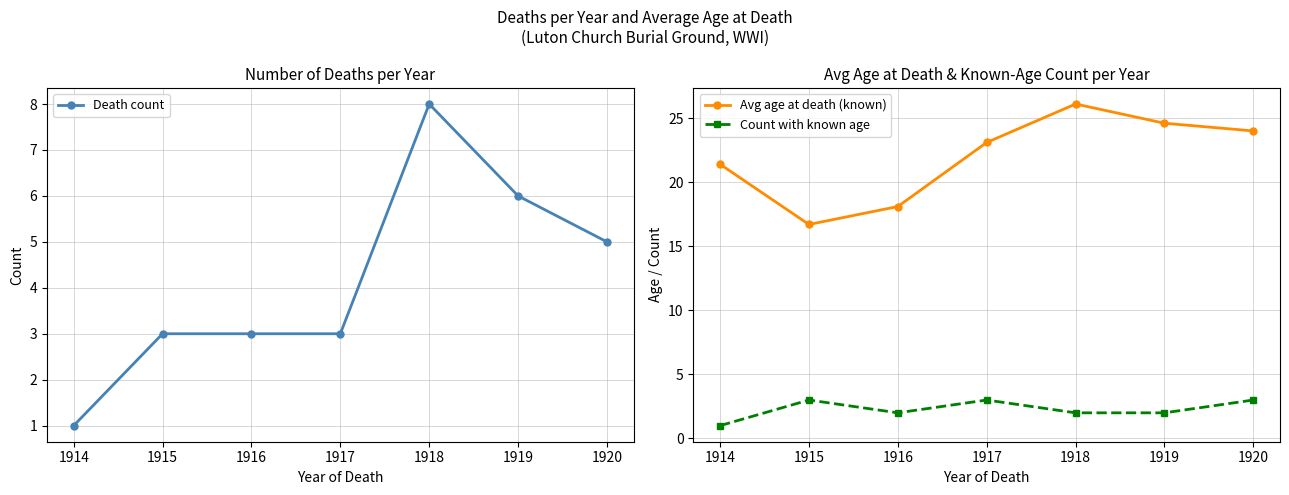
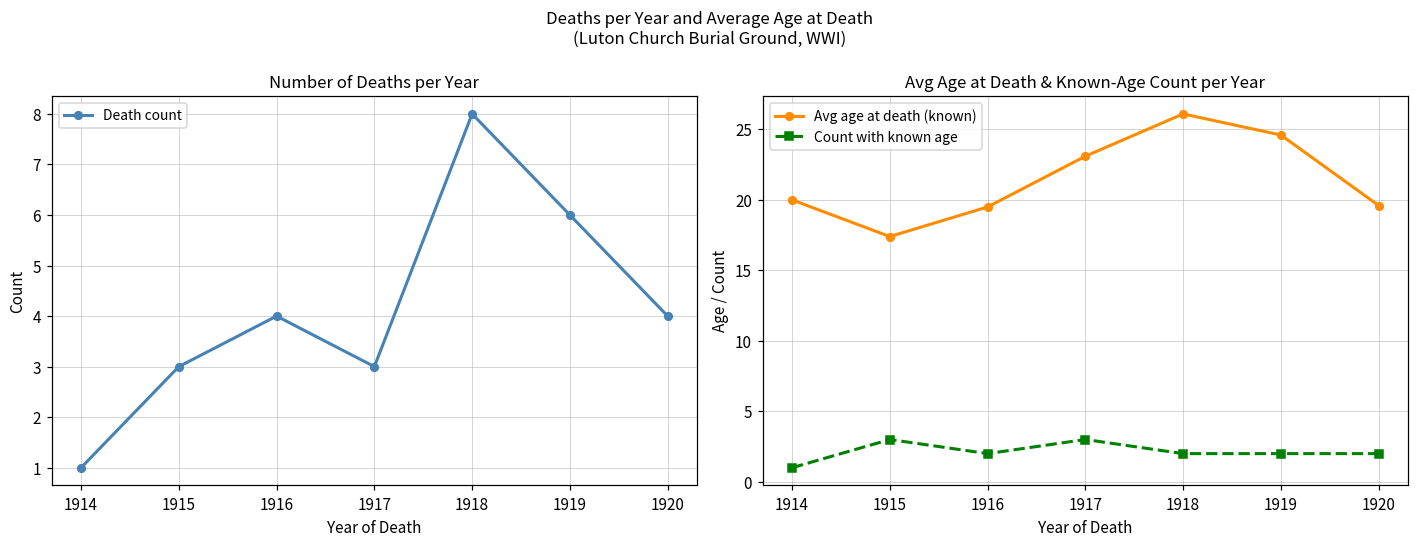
  {
    "Number of Deaths per Year": {
      "1914": 1,
      "1915": 3,
-     "1916": 3,
+     "1916": 4,
      "1917": 3,
      "1918": 8,
      "1919": 6,
-     "1920": 5
+     "1920": 4
    },
    "Avg Age at Death & Known-Age Count per Year": {
      "Avg age at death (known)": {
-       "1914": 21.4,
-       "1915": 16.7,
-       "1916": 18.1,
+       "1914": 20.0,
+       "1915": 17.4,
+       "1916": 19.5,
        "1917": 23.1,
        "1918": 26.1,
        "1919": 24.6,
-       "1920": 24.0
+       "1920": 19.6
      },
      "Count with known age": {
        "1914": 1,
        "1915": 3,
        "1916": 2,
        "1917": 3,
        "1918": 2,
        "1919": 2,
-       "1920": 3
+       "1920": 2
      }
    }
  }
